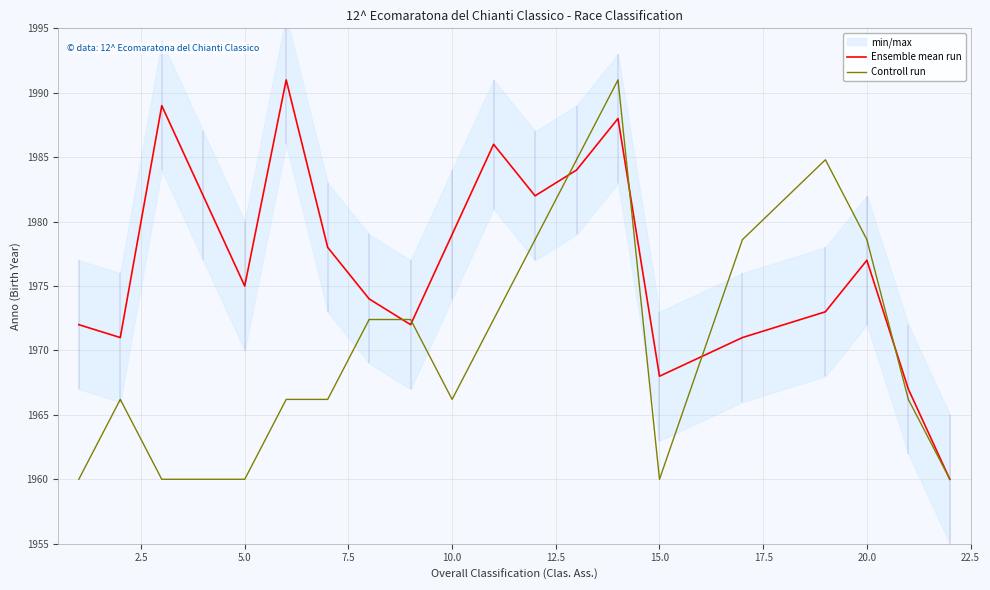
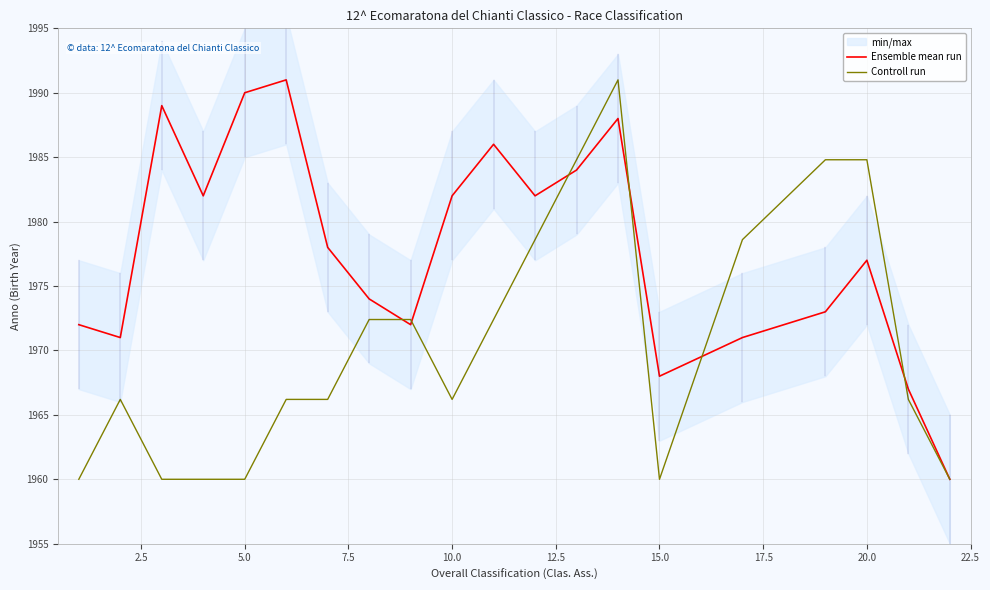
  {
    "Ensemble mean run": {
-     "5.0": 1975,
-     "10.0": 1979,
+     "5.0": 1990,
+     "10.0": 1982,
      "15.0": 1968,
      "20.0": 1977
    },
    "Controll run": {
      "5.0": 1960.0,
      "10.0": 1966.2,
      "15.0": 1960.0,
-     "20.0": 1978.6
+     "20.0": 1984.8
    }
  }
